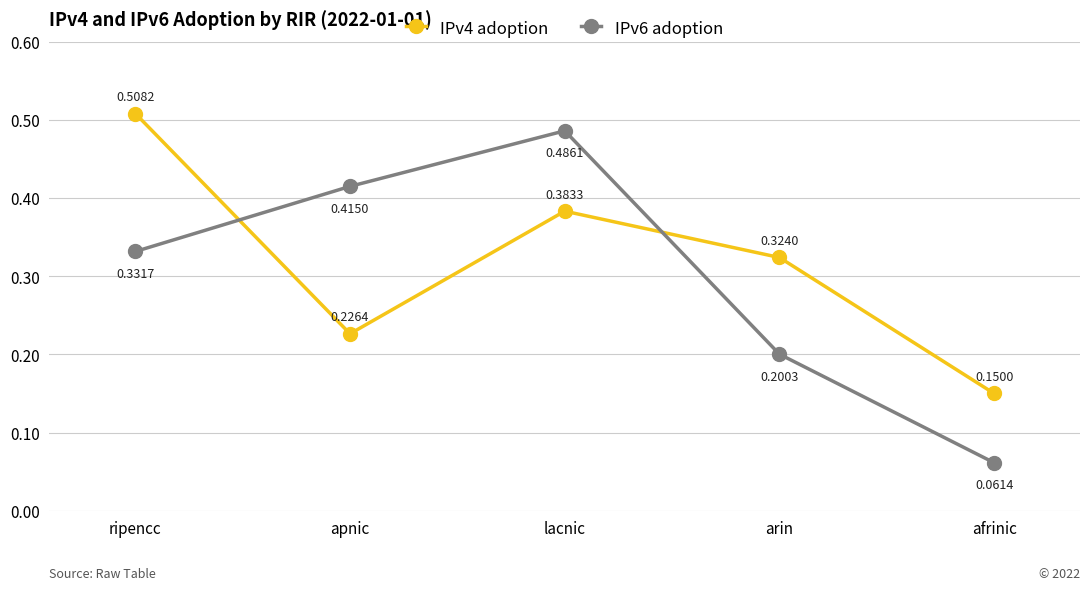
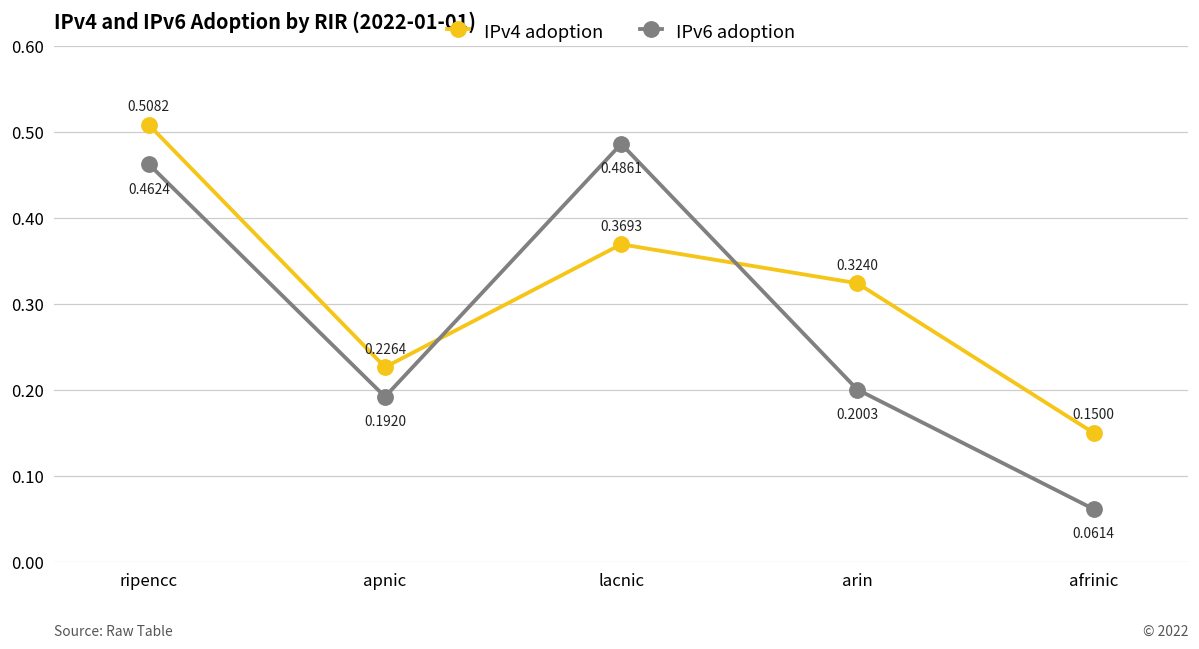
  {
    "IPv4 adoption": {
      "ripencc": 0.5082,
      "apnic": 0.2264,
-     "lacnic": 0.3833,
+     "lacnic": 0.3693,
      "arin": 0.3240,
      "afrinic": 0.1500
    },
    "IPv6 adoption": {
-     "ripencc": 0.3317,
-     "apnic": 0.4150,
+     "ripencc": 0.4624,
+     "apnic": 0.1920,
      "lacnic": 0.4861,
      "arin": 0.2003,
      "afrinic": 0.0614
    }
  }
